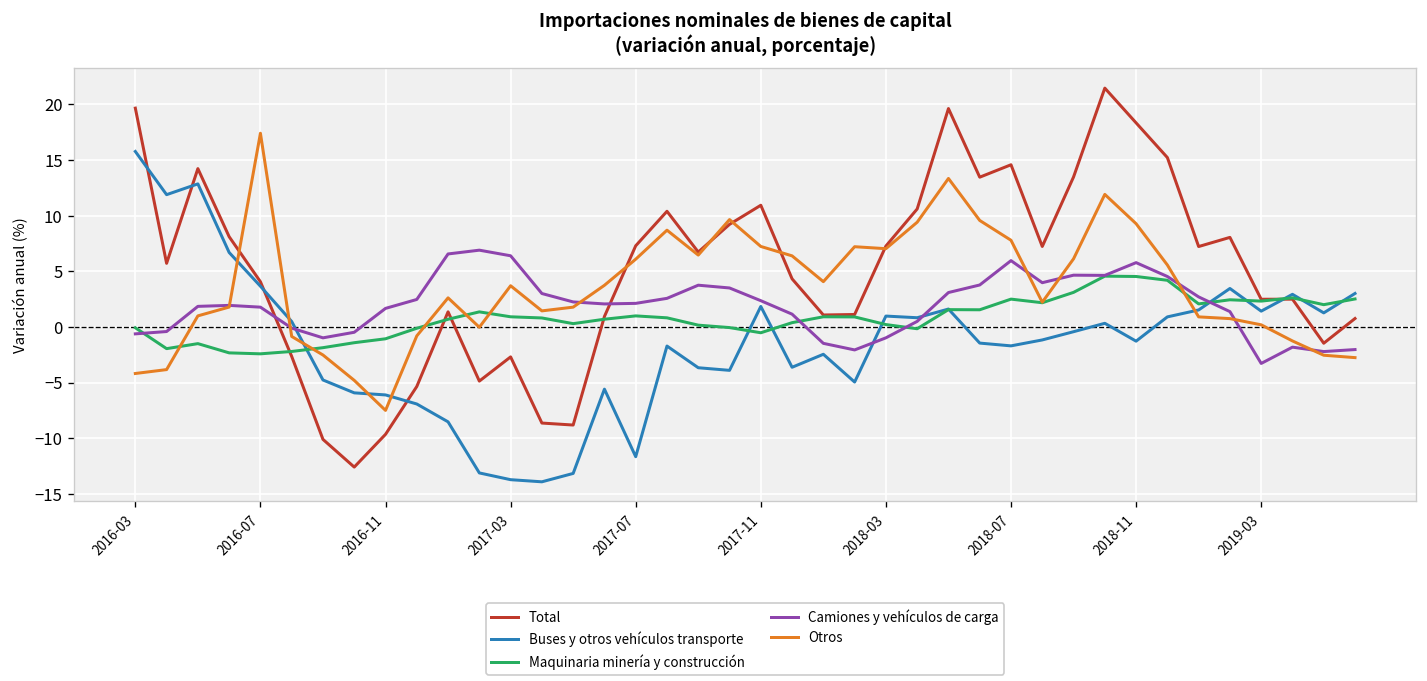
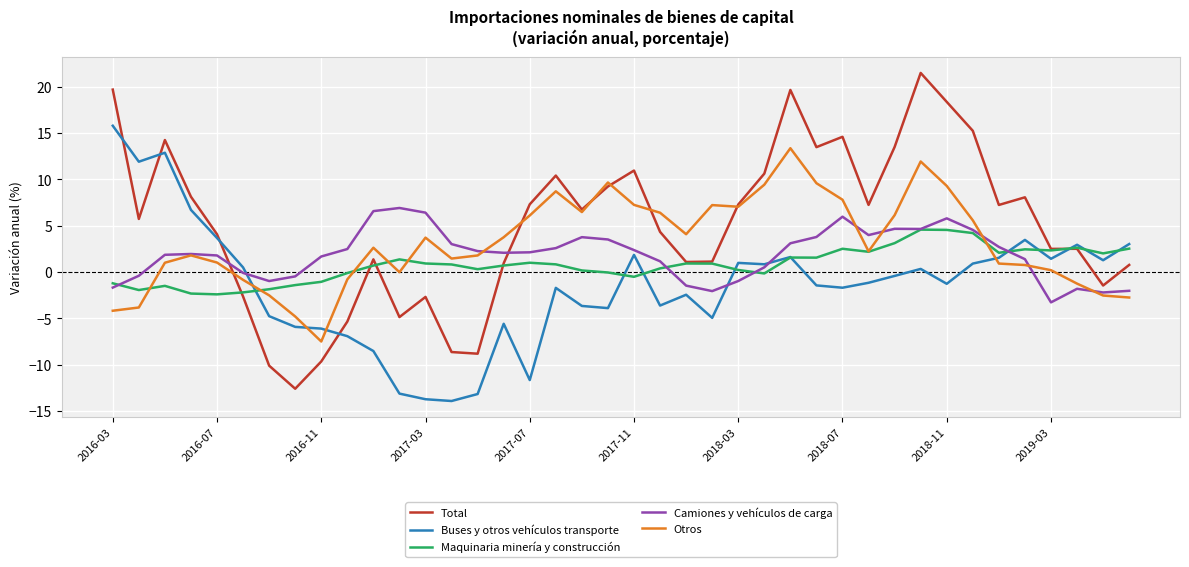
  {
    "Total": {
      "2016-03": 20,
      "2016-07": 4,
      "2016-11": -10,
      "2017-03": -3,
      "2017-07": 7,
      "2017-11": 11,
      "2018-07": 15,
      "2018-11": 18
    },
    "Buses y otros vehículos transporte": {
      "2016-03": 16,
      "2016-07": 4,
      "2016-11": -6,
      "2017-03": -14,
      "2017-07": -12,
      "2017-11": 2,
      "2018-03": 1,
      "2018-07": -2,
      "2018-11": -1,
      "2019-03": 1
    },
    "Maquinaria minería y construcción": {
-     "2016-03": 0,
+     "2016-03": -1,
      "2016-07": -2,
      "2016-11": -1,
      "2017-03": 1,
      "2017-07": 1,
      "2017-11": -1,
      "2018-03": 0,
      "2018-07": 3,
      "2018-11": 5
    },
    "Camiones y vehículos de carga": {
-     "2016-03": -1,
+     "2016-03": -2,
      "2016-07": 2,
      "2016-11": 2,
      "2017-03": 6,
      "2017-07": 2,
      "2017-11": 2,
      "2018-03": -1,
      "2018-07": 6,
      "2018-11": 6,
      "2019-03": -3
    },
    "Otros": {
      "2016-03": -4,
-     "2016-07": 17,
+     "2016-07": 1,
      "2016-11": -7,
      "2017-03": 4,
      "2017-07": 6,
      "2017-11": 7,
      "2018-07": 8,
      "2018-11": 9,
      "2019-03": 0
    }
  }
